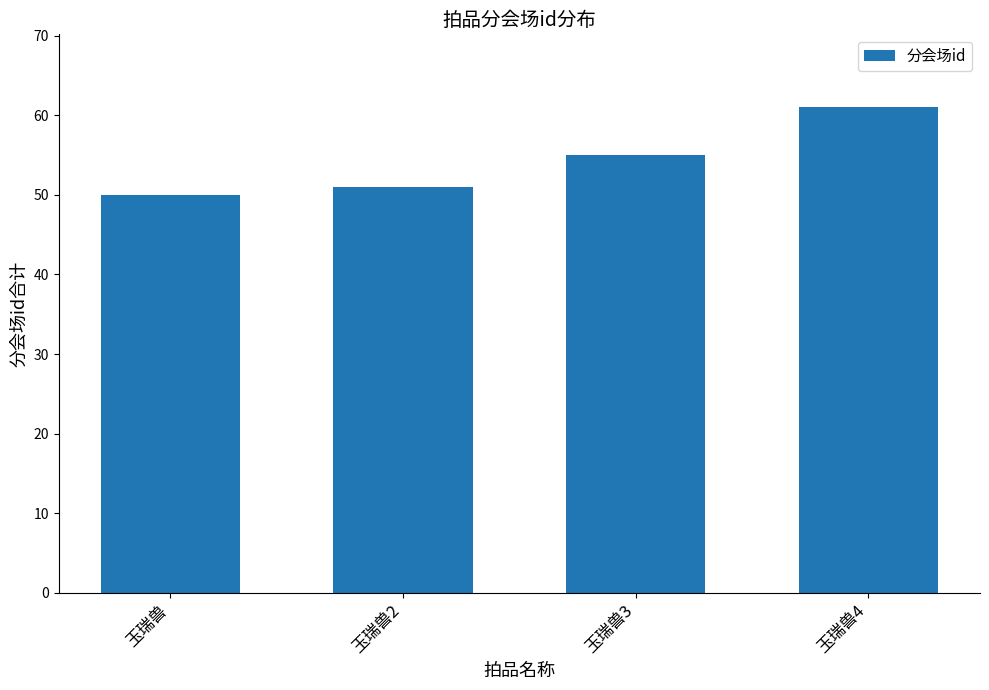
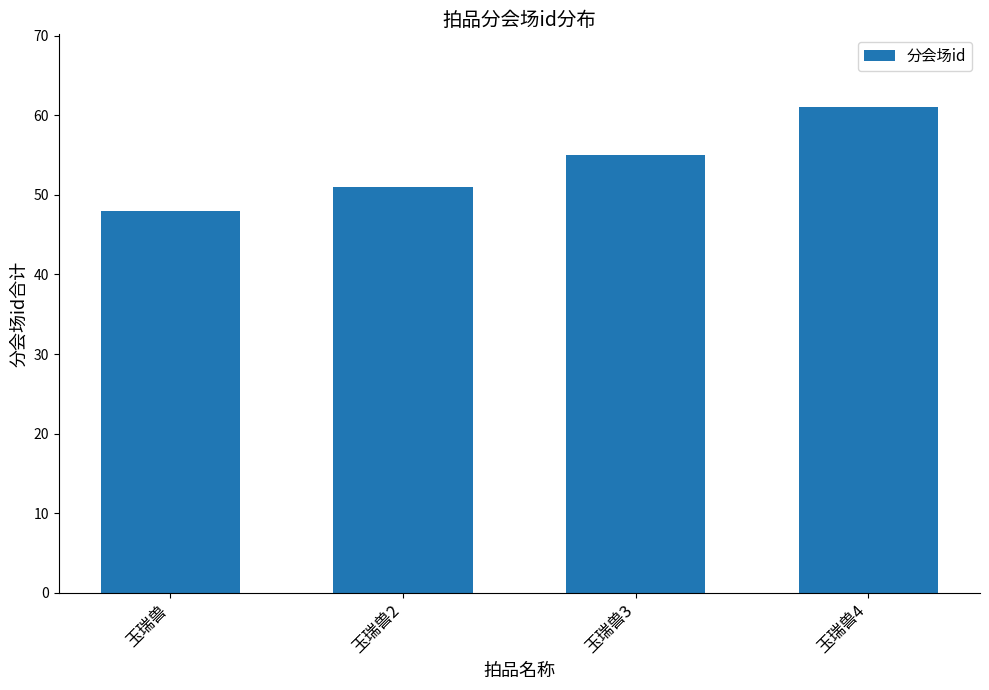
  {
-   "玉瑞兽": 50,
+   "玉瑞兽": 48,
    "玉瑞兽2": 51,
    "玉瑞兽3": 55,
    "玉瑞兽4": 61
  }
